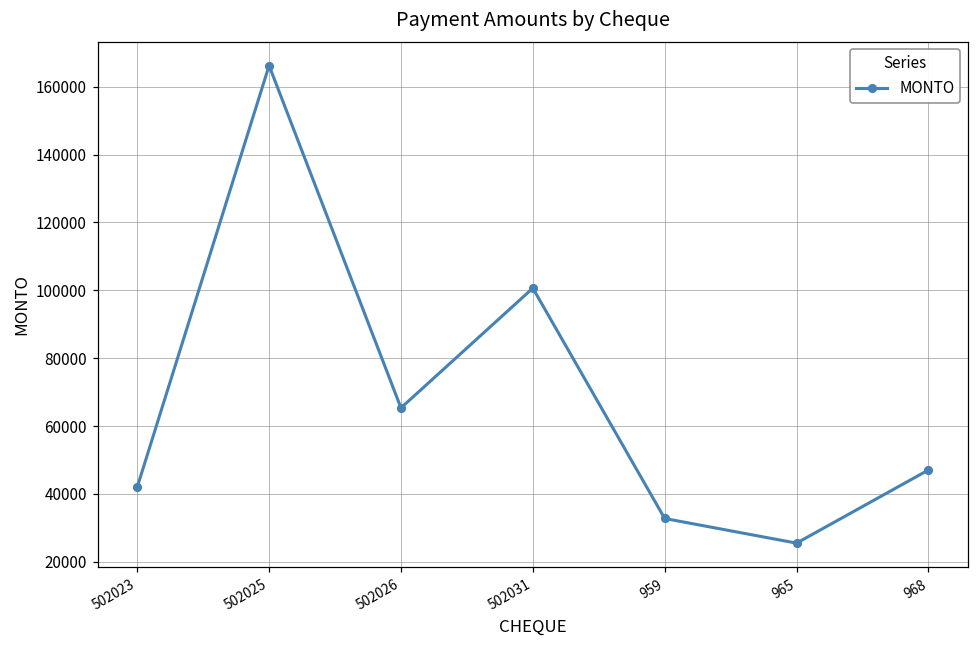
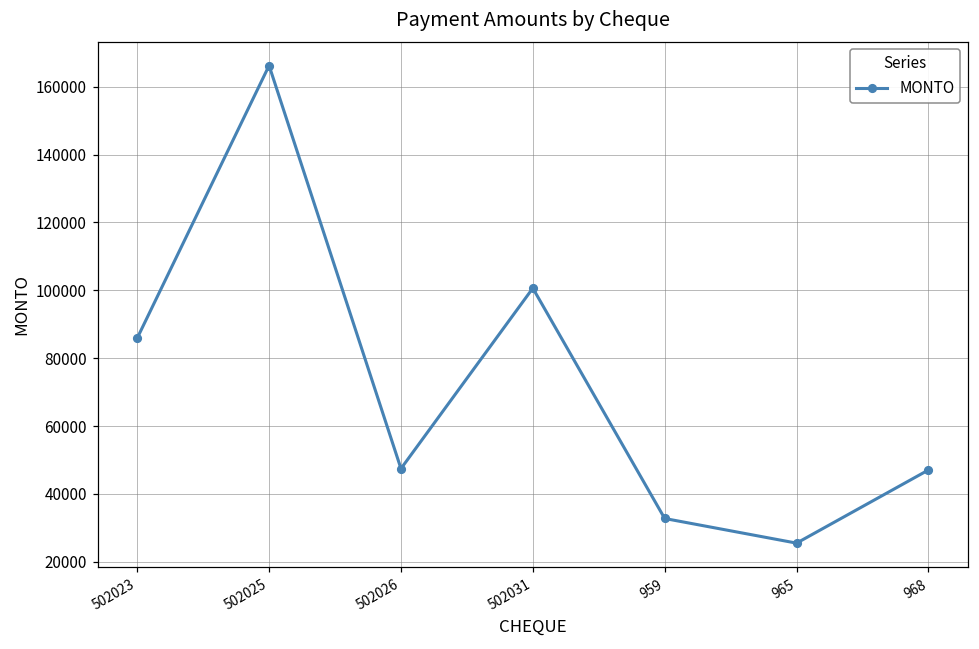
  {
-   "502023": 42000,
+   "502023": 86000,
    "502025": 166000,
-   "502026": 65000,
+   "502026": 47000,
    "502031": 101000,
    "959": 33000,
    "965": 26000,
    "968": 47000
  }
